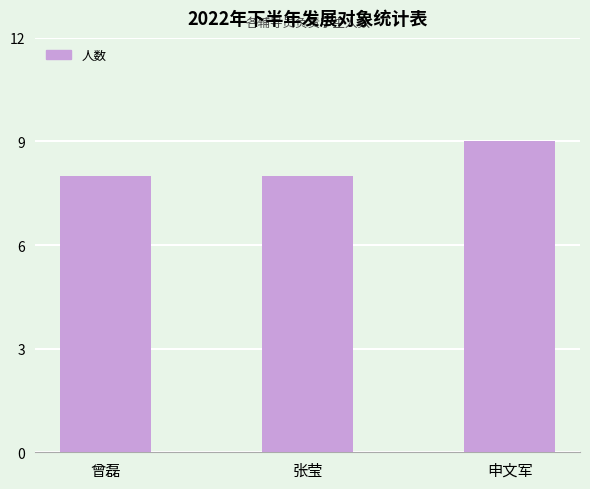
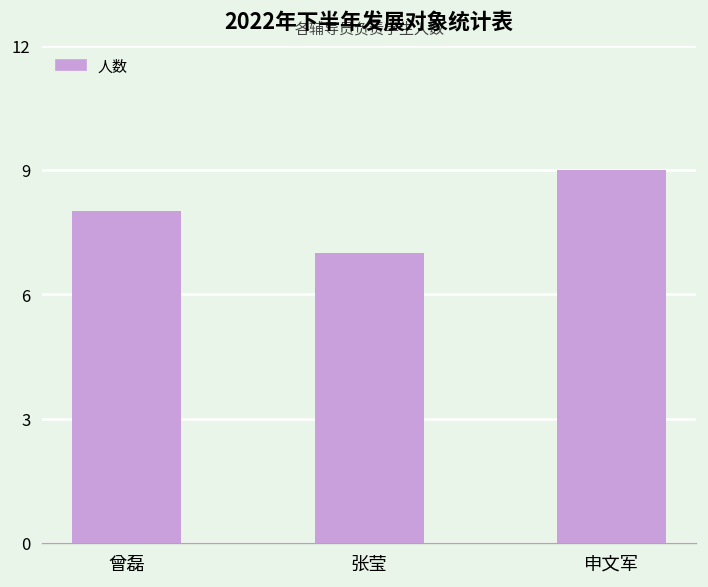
  {
    "曾磊": 8,
-   "张莹": 8,
+   "张莹": 7,
    "申文军": 9
  }
